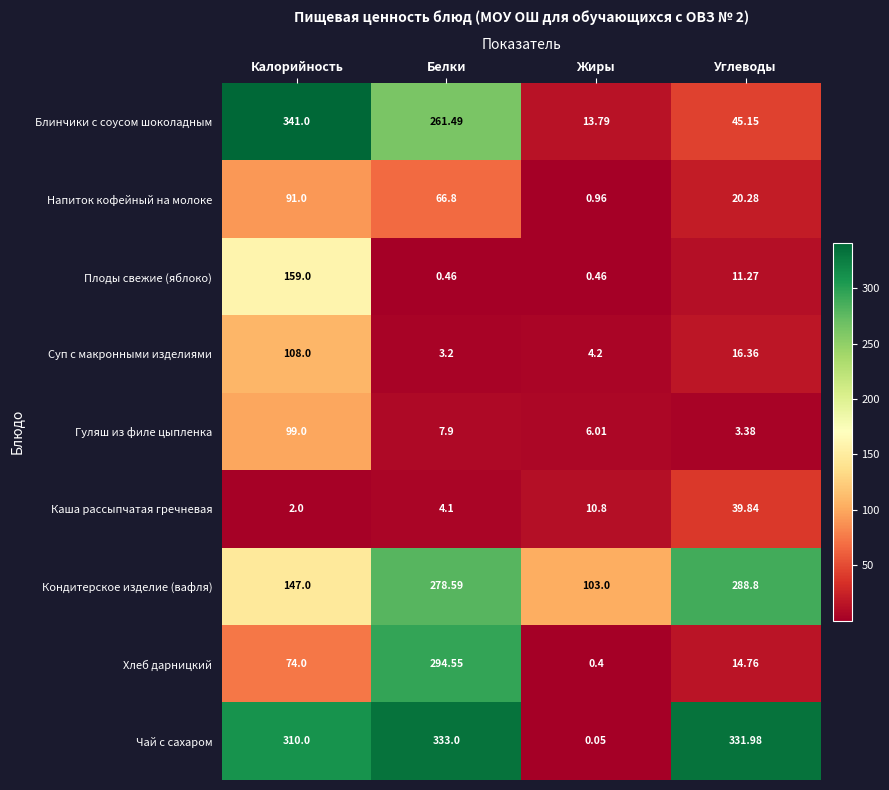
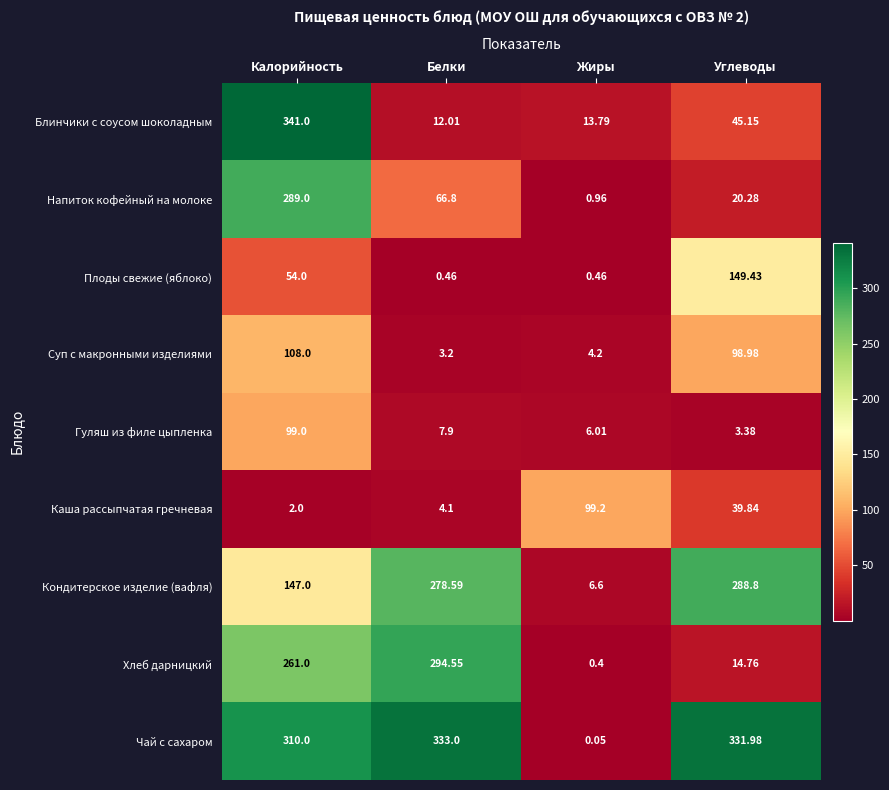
  {
    "Блинчики с соусом шоколадным": {
      "Калорийность": 341.0,
-     "Белки": 261.49,
+     "Белки": 12.01,
      "Жиры": 13.79,
      "Углеводы": 45.15
    },
    "Напиток кофейный на молоке": {
-     "Калорийность": 91.0,
+     "Калорийность": 289.0,
      "Белки": 66.8,
      "Жиры": 0.96,
      "Углеводы": 20.28
    },
    "Плоды свежие (яблоко)": {
-     "Калорийность": 159.0,
+     "Калорийность": 54.0,
      "Белки": 0.46,
      "Жиры": 0.46,
-     "Углеводы": 11.27
+     "Углеводы": 149.43
    },
    "Суп с макронными изделиями": {
      "Калорийность": 108.0,
      "Белки": 3.2,
      "Жиры": 4.2,
-     "Углеводы": 16.36
+     "Углеводы": 98.98
    },
    "Гуляш из филе цыпленка": {
      "Калорийность": 99.0,
      "Белки": 7.9,
      "Жиры": 6.01,
      "Углеводы": 3.38
    },
    "Каша рассыпчатая гречневая": {
      "Калорийность": 2.0,
      "Белки": 4.1,
-     "Жиры": 10.8,
+     "Жиры": 99.2,
      "Углеводы": 39.84
    },
    "Кондитерское изделие (вафля)": {
      "Калорийность": 147.0,
      "Белки": 278.59,
-     "Жиры": 103.0,
+     "Жиры": 6.6,
      "Углеводы": 288.8
    },
    "Хлеб дарницкий": {
-     "Калорийность": 74.0,
+     "Калорийность": 261.0,
      "Белки": 294.55,
      "Жиры": 0.4,
      "Углеводы": 14.76
    },
    "Чай с сахаром": {
      "Калорийность": 310.0,
      "Белки": 333.0,
      "Жиры": 0.05,
      "Углеводы": 331.98
    }
  }
